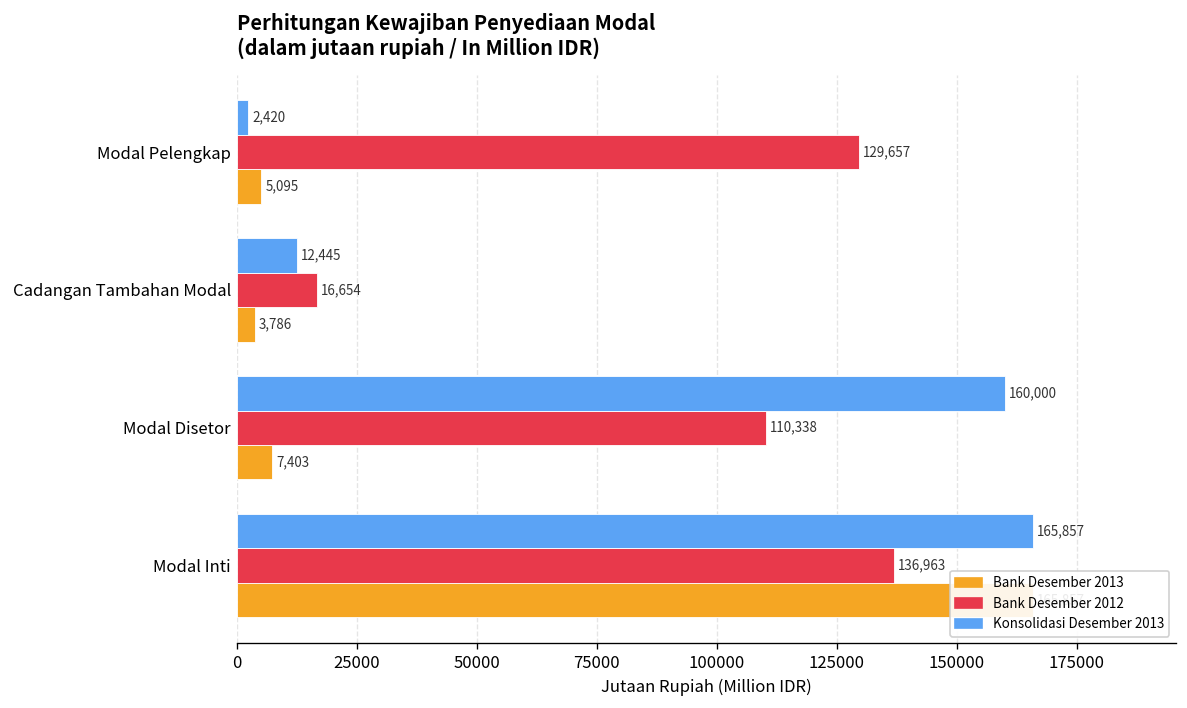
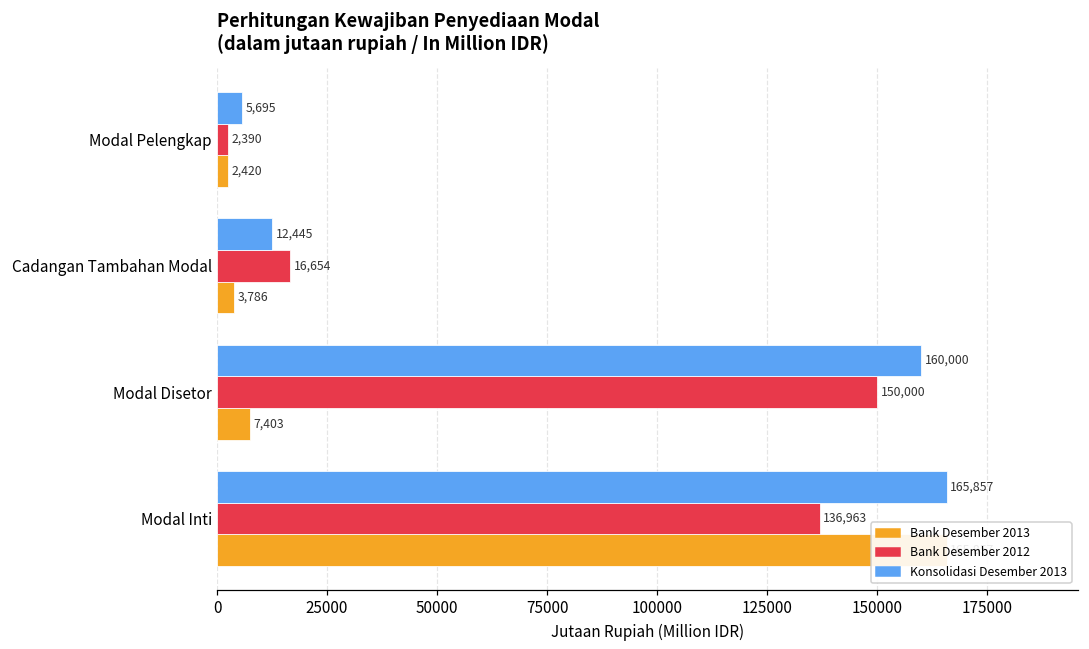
  {
    "Bank Desember 2013": {
-     "Modal Pelengkap": "5,095",
+     "Modal Pelengkap": "2,420",
      "Cadangan Tambahan Modal": "3,786",
      "Modal Disetor": "7,403"
    },
    "Bank Desember 2012": {
-     "Modal Pelengkap": "129,657",
+     "Modal Pelengkap": "2,390",
      "Cadangan Tambahan Modal": "16,654",
-     "Modal Disetor": "110,338",
+     "Modal Disetor": "150,000",
      "Modal Inti": "136,963"
    },
    "Konsolidasi Desember 2013": {
-     "Modal Pelengkap": "2,420",
+     "Modal Pelengkap": "5,695",
      "Cadangan Tambahan Modal": "12,445",
      "Modal Disetor": "160,000",
      "Modal Inti": "165,857"
    }
  }
